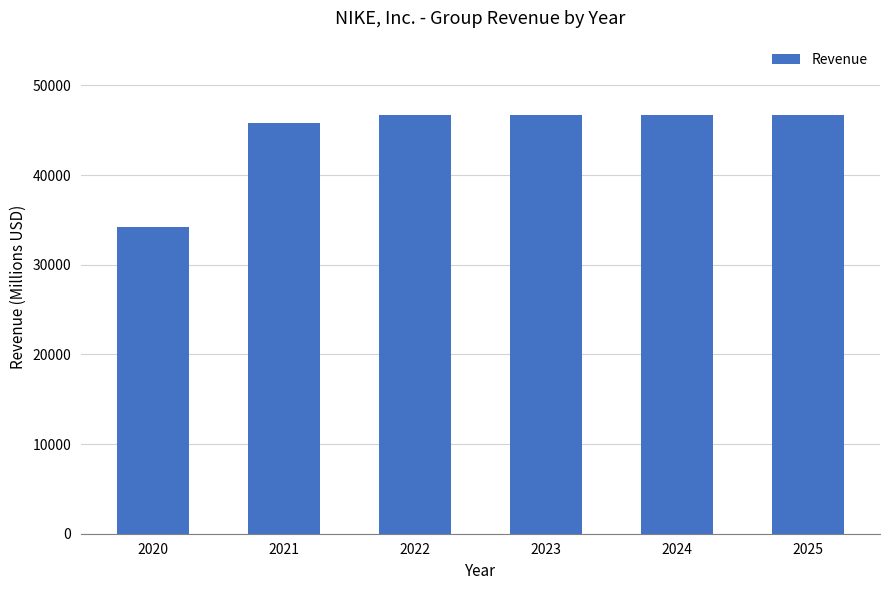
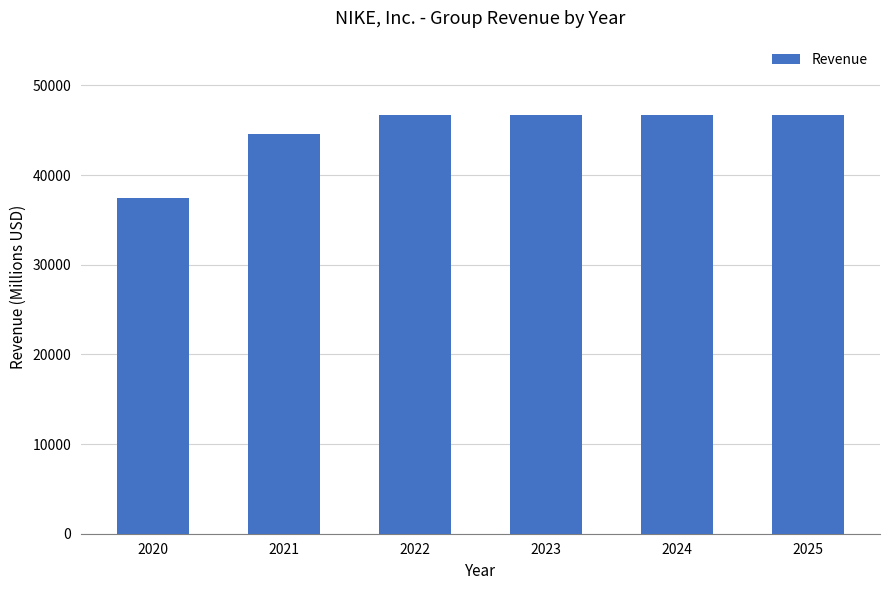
  {
-   "2020": 34000,
-   "2021": 46000,
+   "2020": 37000,
+   "2021": 45000,
    "2022": 47000,
    "2023": 47000,
    "2024": 47000,
    "2025": 47000
  }
